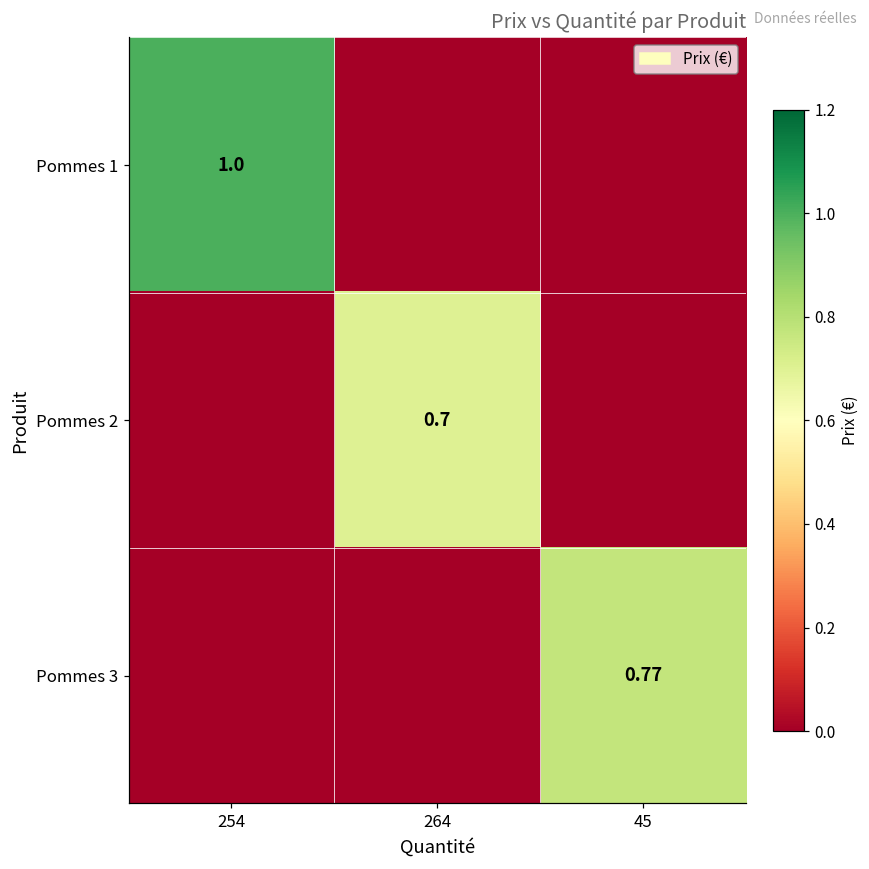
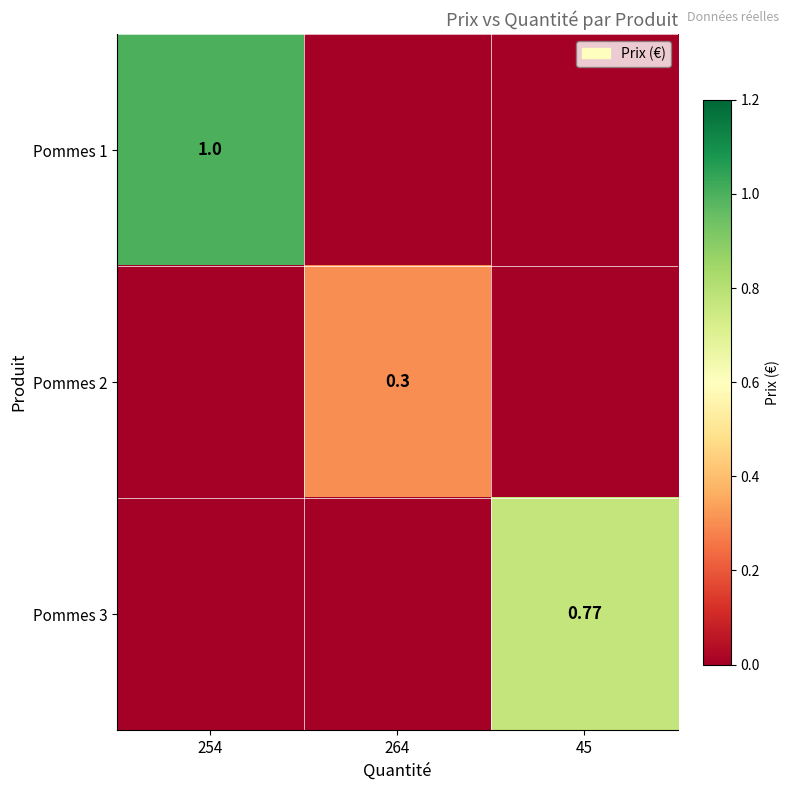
  {
    "Pommes 1": {
      "254": 1.0
    },
    "Pommes 2": {
-     "264": 0.7
+     "264": 0.3
    },
    "Pommes 3": {
      "45": 0.77
    }
  }
